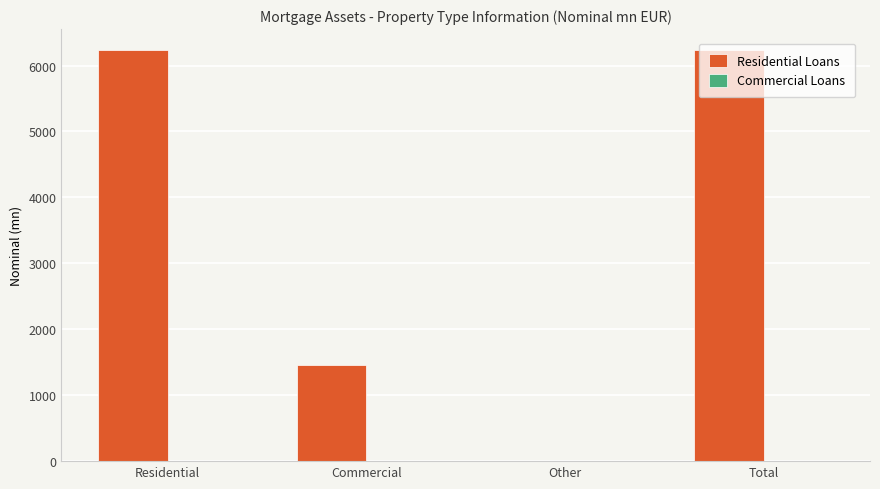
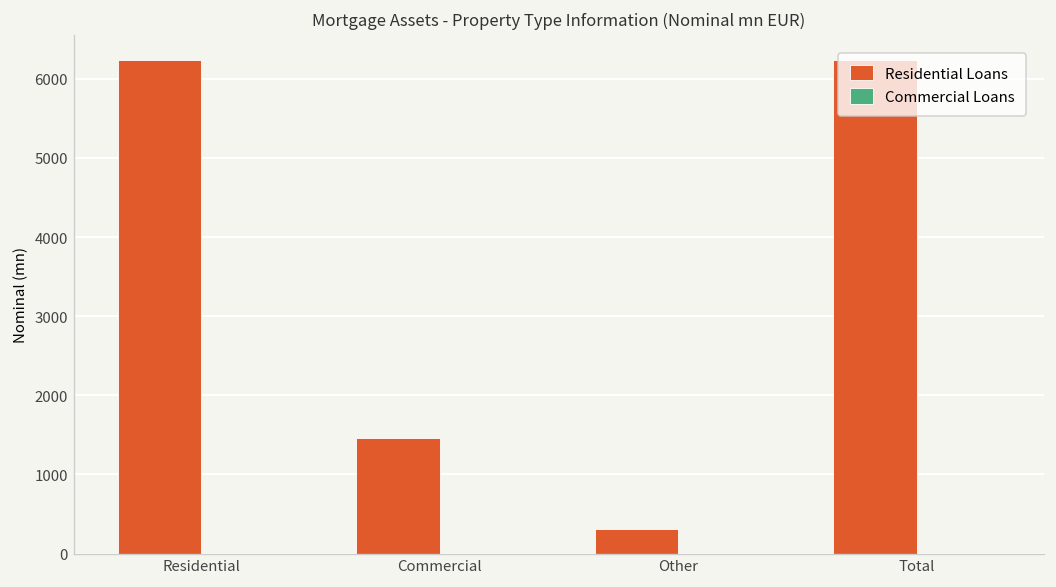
  {
    "Residential Loans": {
      "Residential": 6200,
      "Commercial": 1500,
-     "Other": 0
+     "Other": 300
    },
    "Commercial Loans": {
      "Residential": 0,
      "Commercial": 0,
      "Other": 0,
      "Total": 0
    }
  }
